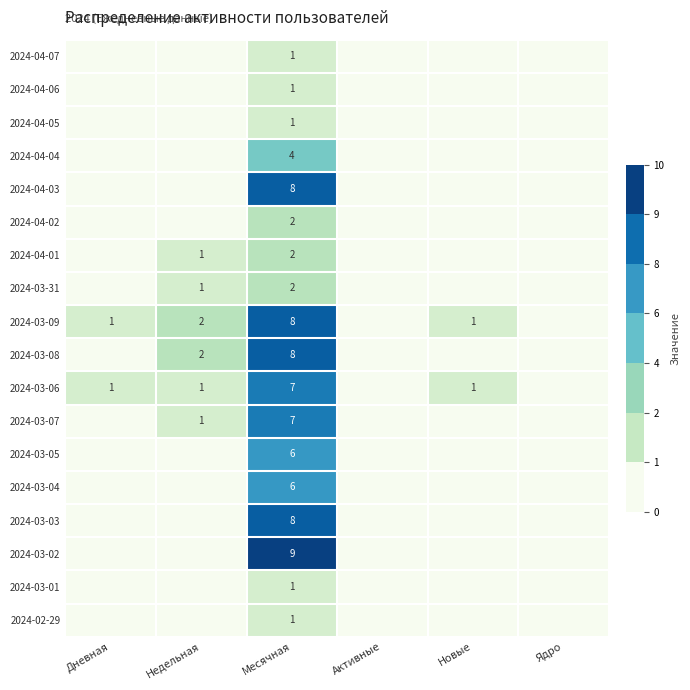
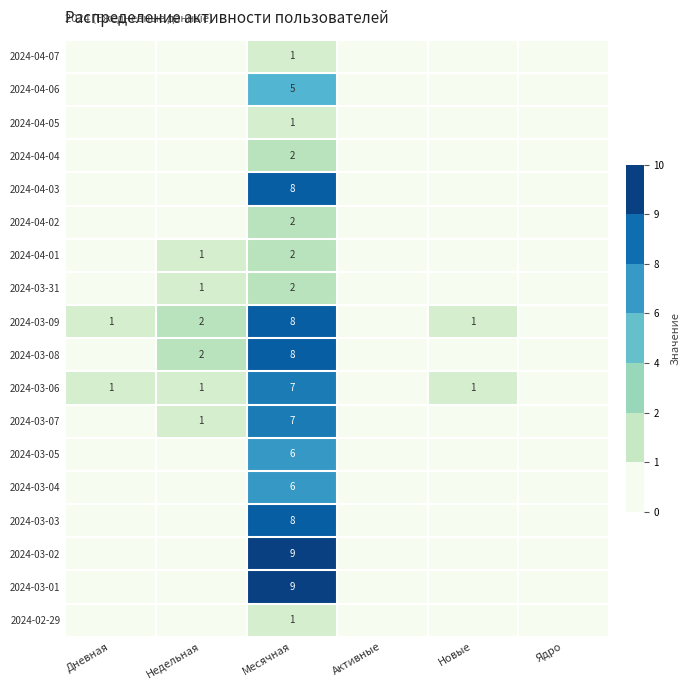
  {
    "2024-04-07": {
      "Месячная": 1
    },
    "2024-04-06": {
-     "Месячная": 1
+     "Месячная": 5
    },
    "2024-04-05": {
      "Месячная": 1
    },
    "2024-04-04": {
-     "Месячная": 4
+     "Месячная": 2
    },
    "2024-04-03": {
      "Месячная": 8
    },
    "2024-04-02": {
      "Месячная": 2
    },
    "2024-04-01": {
      "Недельная": 1,
      "Месячная": 2
    },
    "2024-03-31": {
      "Недельная": 1,
      "Месячная": 2
    },
    "2024-03-09": {
      "Дневная": 1,
      "Недельная": 2,
      "Месячная": 8,
      "Новые": 1
    },
    "2024-03-08": {
      "Недельная": 2,
      "Месячная": 8
    },
    "2024-03-06": {
      "Дневная": 1,
      "Недельная": 1,
      "Месячная": 7,
      "Новые": 1
    },
    "2024-03-07": {
      "Недельная": 1,
      "Месячная": 7
    },
    "2024-03-05": {
      "Месячная": 6
    },
    "2024-03-04": {
      "Месячная": 6
    },
    "2024-03-03": {
      "Месячная": 8
    },
    "2024-03-02": {
      "Месячная": 9
    },
    "2024-03-01": {
-     "Месячная": 1
+     "Месячная": 9
    },
    "2024-02-29": {
      "Месячная": 1
    }
  }
